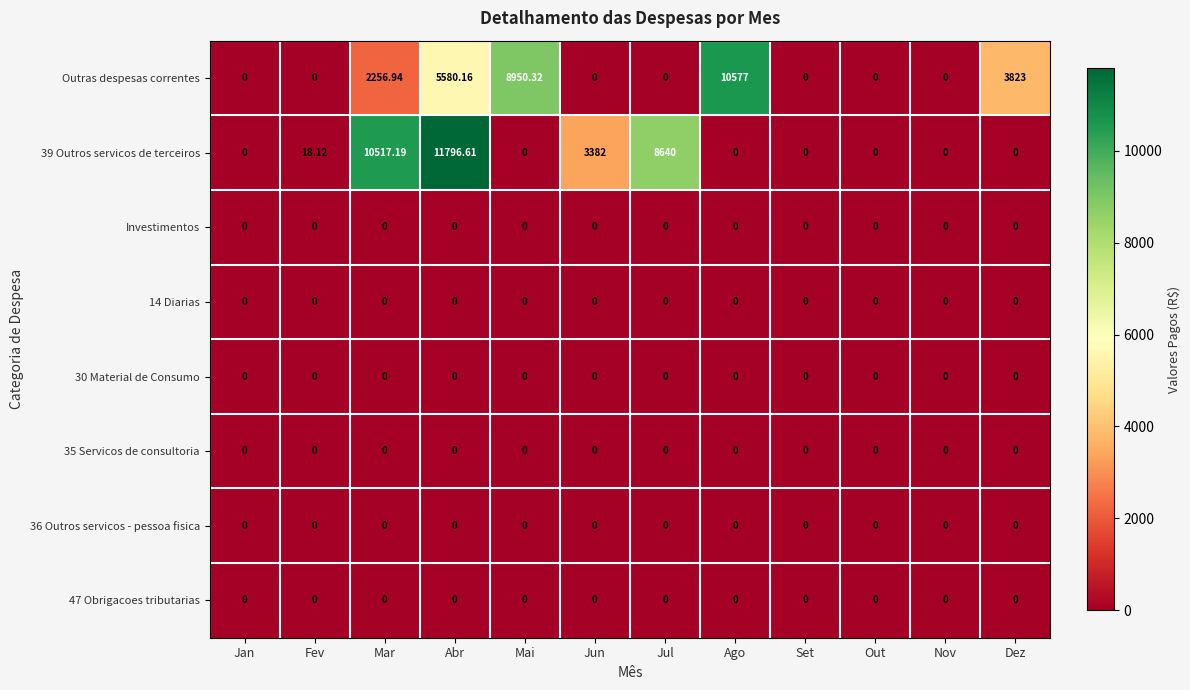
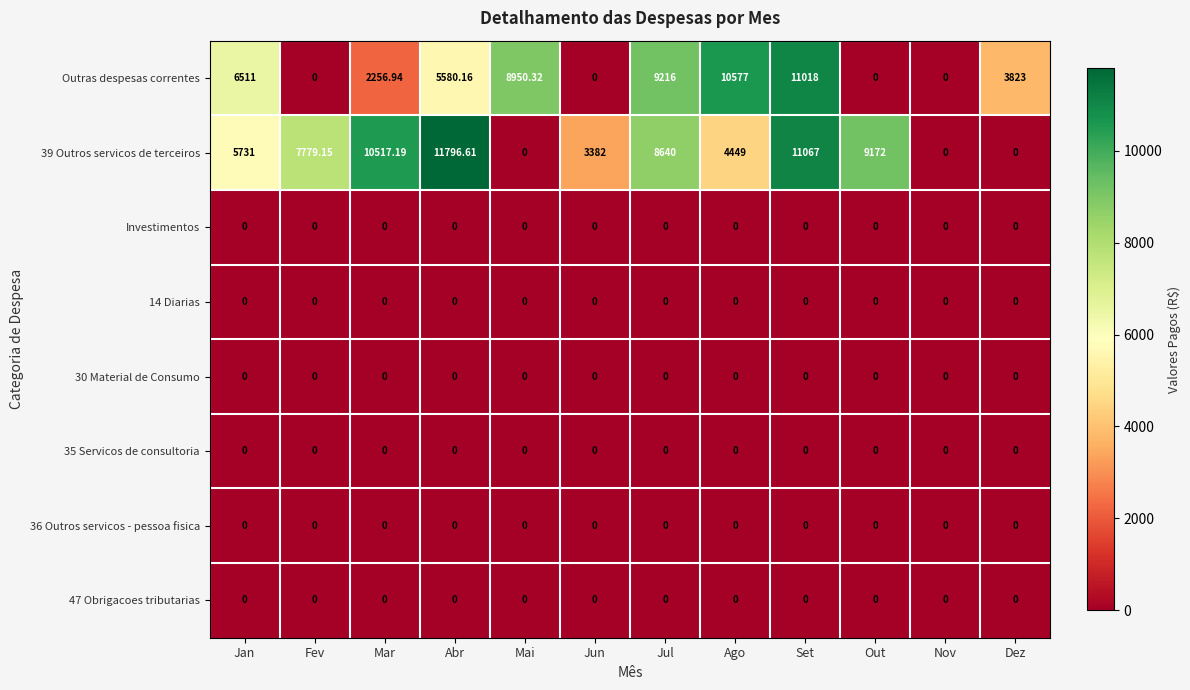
  {
    "Outras despesas correntes": {
-     "Jan": 0,
+     "Jan": 6511,
      "Fev": 0,
      "Mar": 2256.94,
      "Abr": 5580.16,
      "Mai": 8950.32,
      "Jun": 0,
-     "Jul": 0,
+     "Jul": 9216,
      "Ago": 10577,
-     "Set": 0,
+     "Set": 11018,
      "Out": 0,
      "Nov": 0,
      "Dez": 3823
    },
    "39 Outros servicos de terceiros": {
-     "Jan": 0,
-     "Fev": 18.12,
+     "Jan": 5731,
+     "Fev": 7779.15,
      "Mar": 10517.19,
      "Abr": 11796.61,
      "Mai": 0,
      "Jun": 3382,
      "Jul": 8640,
-     "Ago": 0,
-     "Set": 0,
-     "Out": 0,
+     "Ago": 4449,
+     "Set": 11067,
+     "Out": 9172,
      "Nov": 0,
      "Dez": 0
    },
    "Investimentos": {
      "Jan": 0,
      "Fev": 0,
      "Mar": 0,
      "Abr": 0,
      "Mai": 0,
      "Jun": 0,
      "Jul": 0,
      "Ago": 0,
      "Set": 0,
      "Out": 0,
      "Nov": 0,
      "Dez": 0
    },
    "14 Diarias": {
      "Jan": 0,
      "Fev": 0,
      "Mar": 0,
      "Abr": 0,
      "Mai": 0,
      "Jun": 0,
      "Jul": 0,
      "Ago": 0,
      "Set": 0,
      "Out": 0,
      "Nov": 0,
      "Dez": 0
    },
    "30 Material de Consumo": {
      "Jan": 0,
      "Fev": 0,
      "Mar": 0,
      "Abr": 0,
      "Mai": 0,
      "Jun": 0,
      "Jul": 0,
      "Ago": 0,
      "Set": 0,
      "Out": 0,
      "Nov": 0,
      "Dez": 0
    },
    "35 Servicos de consultoria": {
      "Jan": 0,
      "Fev": 0,
      "Mar": 0,
      "Abr": 0,
      "Mai": 0,
      "Jun": 0,
      "Jul": 0,
      "Ago": 0,
      "Set": 0,
      "Out": 0,
      "Nov": 0,
      "Dez": 0
    },
    "36 Outros servicos - pessoa fisica": {
      "Jan": 0,
      "Fev": 0,
      "Mar": 0,
      "Abr": 0,
      "Mai": 0,
      "Jun": 0,
      "Jul": 0,
      "Ago": 0,
      "Set": 0,
      "Out": 0,
      "Nov": 0,
      "Dez": 0
    },
    "47 Obrigacoes tributarias": {
      "Jan": 0,
      "Fev": 0,
      "Mar": 0,
      "Abr": 0,
      "Mai": 0,
      "Jun": 0,
      "Jul": 0,
      "Ago": 0,
      "Set": 0,
      "Out": 0,
      "Nov": 0,
      "Dez": 0
    }
  }
